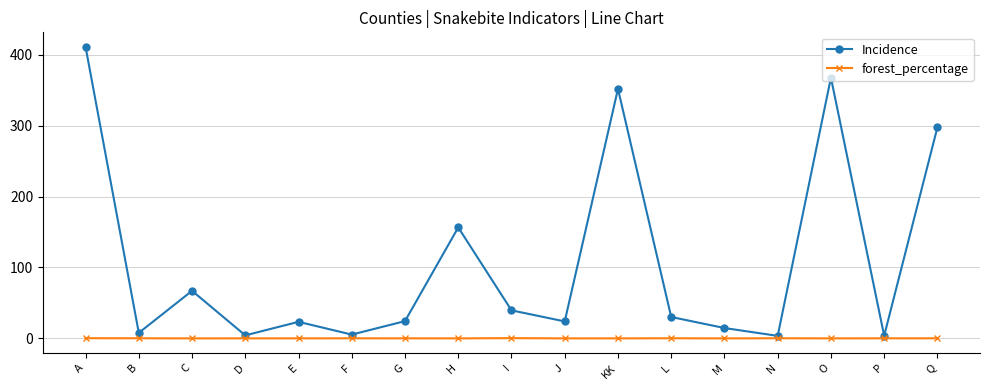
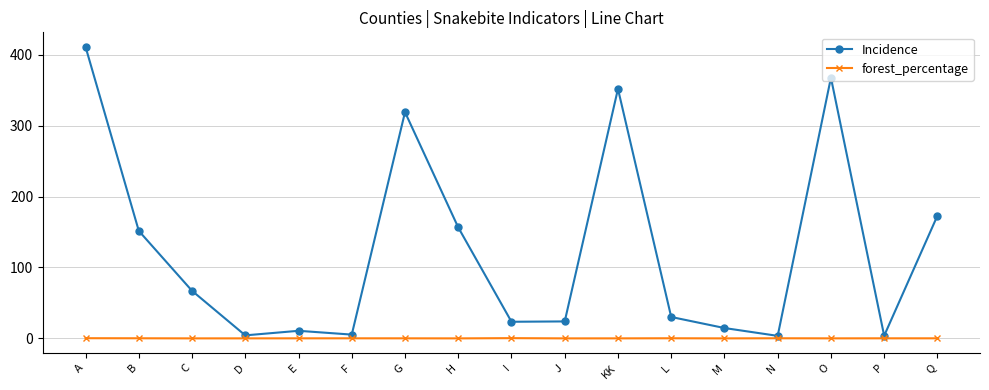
  {
    "Incidence": {
      "A": 410,
-     "B": 10,
+     "B": 150,
      "C": 70,
      "D": 0,
-     "E": 20,
+     "E": 10,
      "F": 10,
-     "G": 20,
+     "G": 320,
      "H": 160,
-     "I": 40,
+     "I": 20,
      "J": 20,
      "KK": 350,
      "L": 30,
      "M": 10,
      "P": 0,
-     "Q": 300
+     "Q": 170
    },
    "forest_percentage": {
      "A": 0,
      "B": 0,
      "C": 0,
      "D": 0,
      "E": 0,
      "F": 0,
      "G": 0,
      "H": 0,
      "I": 0,
      "J": 0,
      "KK": 0,
      "L": 0,
      "M": 0,
      "O": 0,
      "P": 0,
      "Q": 0
    }
  }
